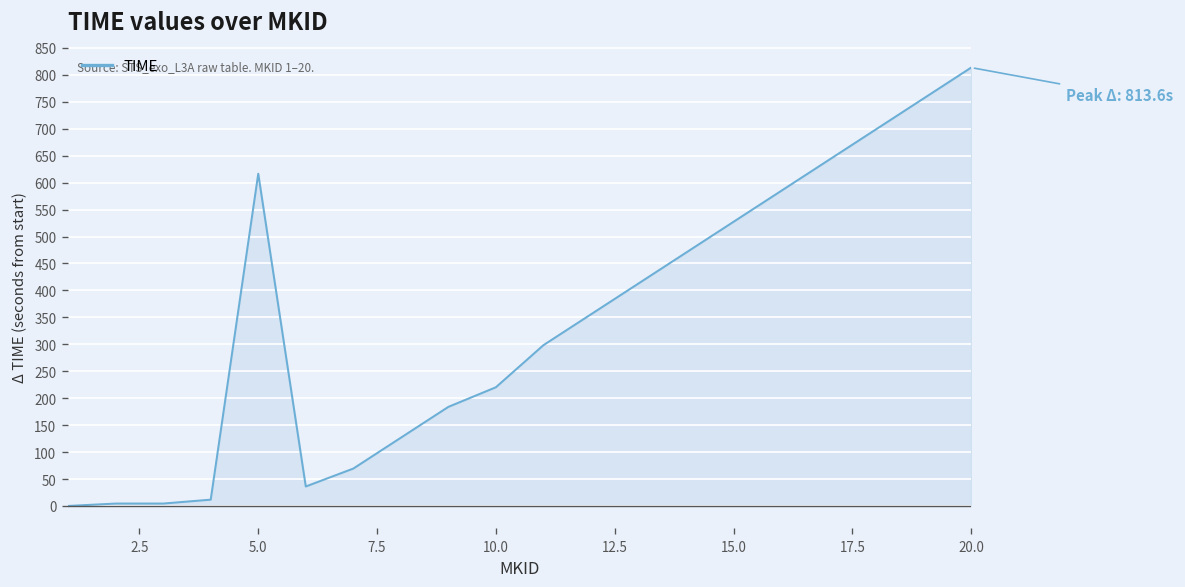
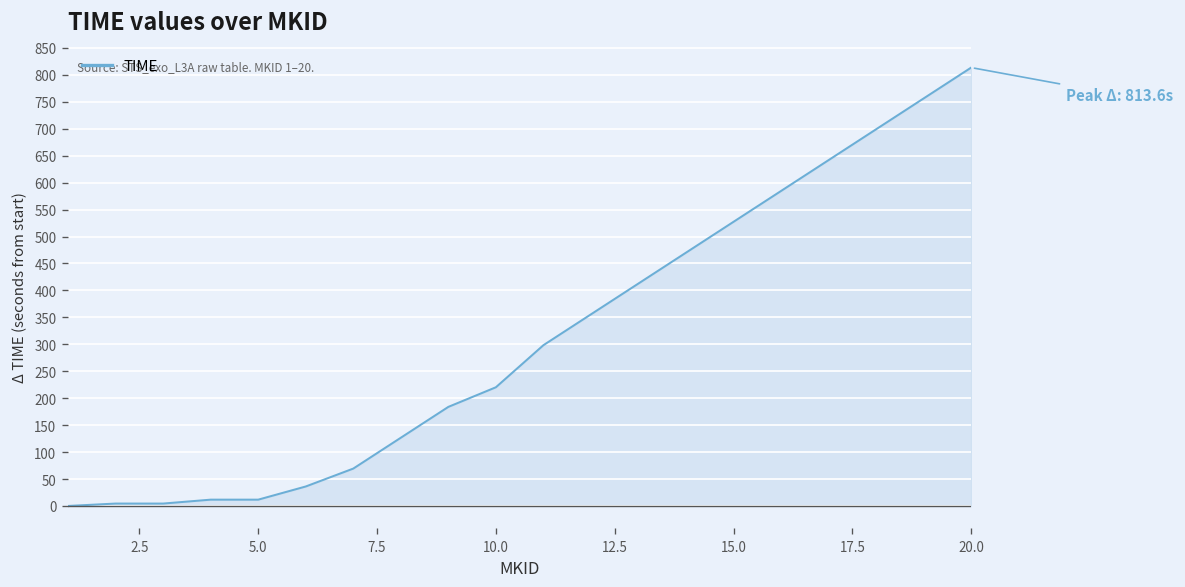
  {
-   "5.0": 620,
+   "5.0": 10,
    "10.0": 220,
    "15.0": 530
  }
